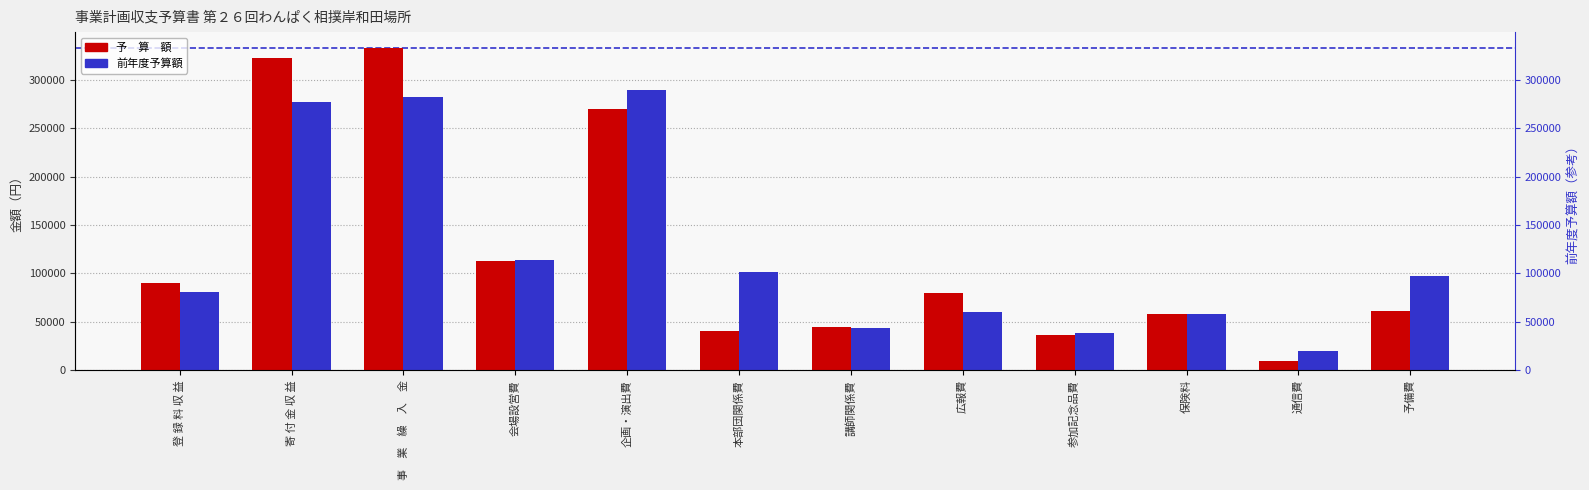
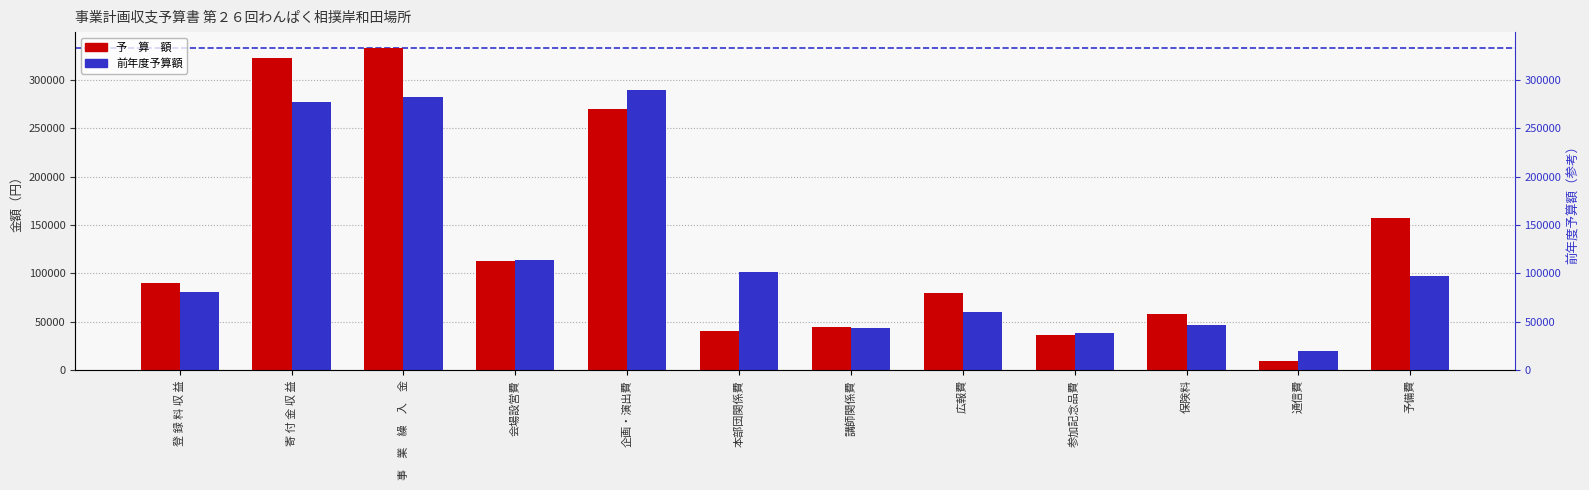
  {
    "予 算 額": {
      "登 録 料 収 益": 90000,
      "寄 付 金 収 益": 320000,
      "事 業 繰 入 金": 330000,
      "会場設営費": 110000,
      "企画・演出費": 270000,
      "本部団関係費": 40000,
      "講師関係費": 40000,
      "広報費": 80000,
      "参加記念品費": 40000,
      "保険料": 60000,
      "通信費": 10000,
-     "予備費": 60000
+     "予備費": 160000
    },
    "前年度予算額": {
      "登 録 料 収 益": 80000,
      "寄 付 金 収 益": 280000,
      "事 業 繰 入 金": 280000,
      "会場設営費": 110000,
      "企画・演出費": 290000,
      "本部団関係費": 100000,
      "講師関係費": 40000,
      "広報費": 60000,
      "参加記念品費": 40000,
-     "保険料": 60000,
+     "保険料": 50000,
      "通信費": 20000,
      "予備費": 100000
    }
  }
